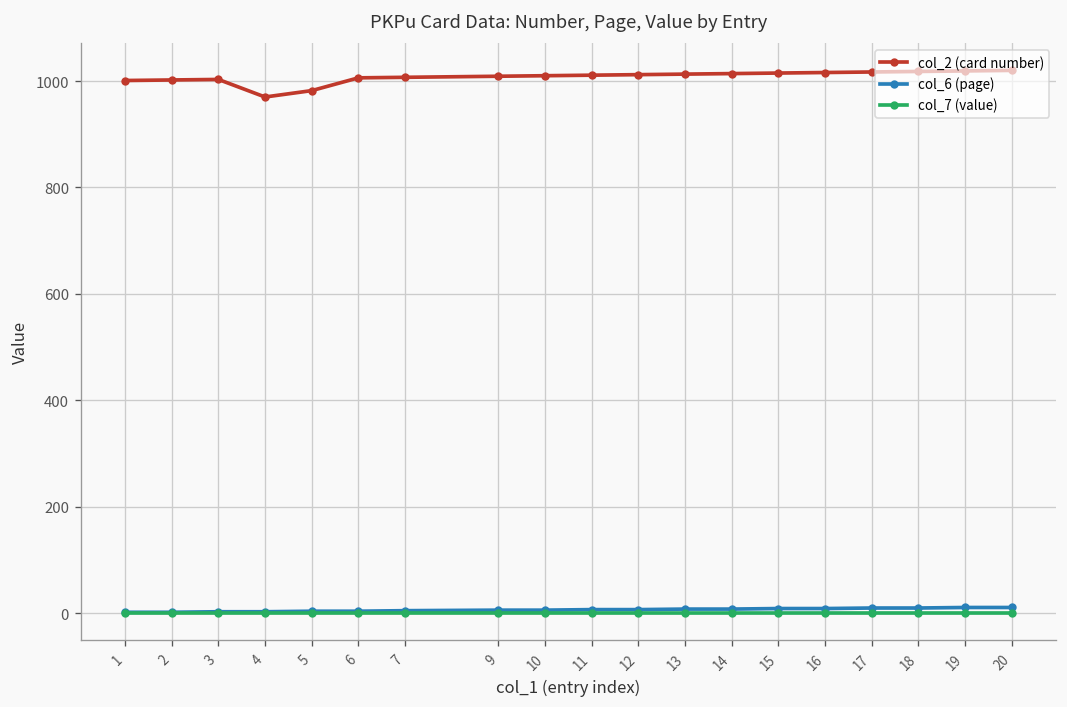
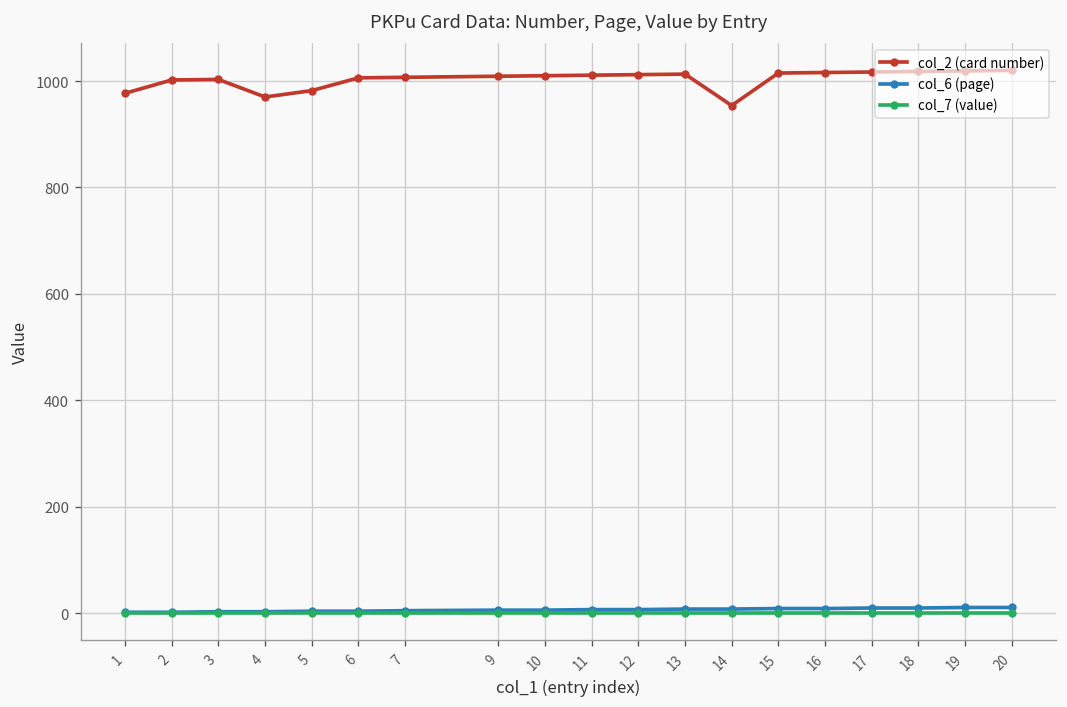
  {
    "col_2 (card number)": {
-     "1": 1000,
+     "1": 980,
      "2": 1000,
      "3": 1000,
      "4": 970,
      "5": 980,
      "6": 1010,
      "7": 1010,
      "9": 1010,
      "10": 1010,
      "11": 1010,
      "12": 1010,
      "13": 1010,
-     "14": 1010,
+     "14": 950,
      "15": 1020,
      "16": 1020,
      "17": 1020
    },
    "col_6 (page)": {
      "11": 10,
      "12": 10,
      "13": 10,
      "14": 10,
      "15": 10,
      "16": 10,
      "17": 10,
      "18": 10,
      "19": 10,
      "20": 10
    },
    "col_7 (value)": {
      "11": 0,
      "12": 0,
      "13": 0,
      "14": 0,
      "15": 0,
      "16": 0,
      "17": 0,
      "18": 0,
      "19": 0,
      "20": 0
    }
  }
